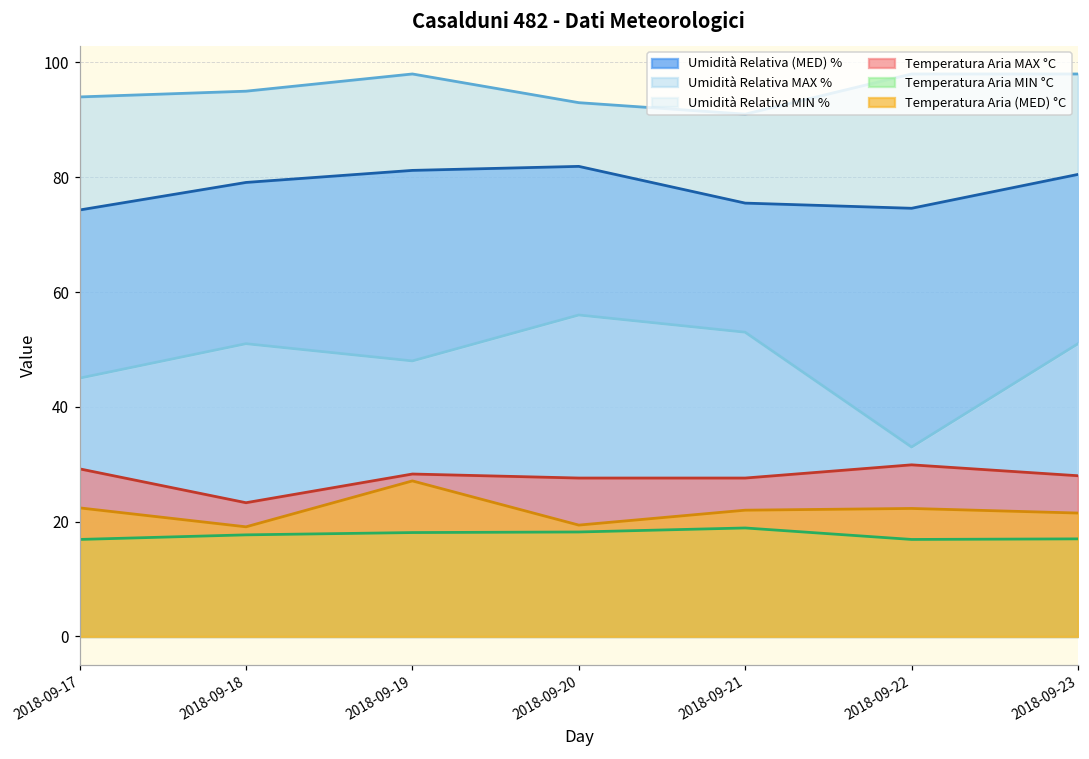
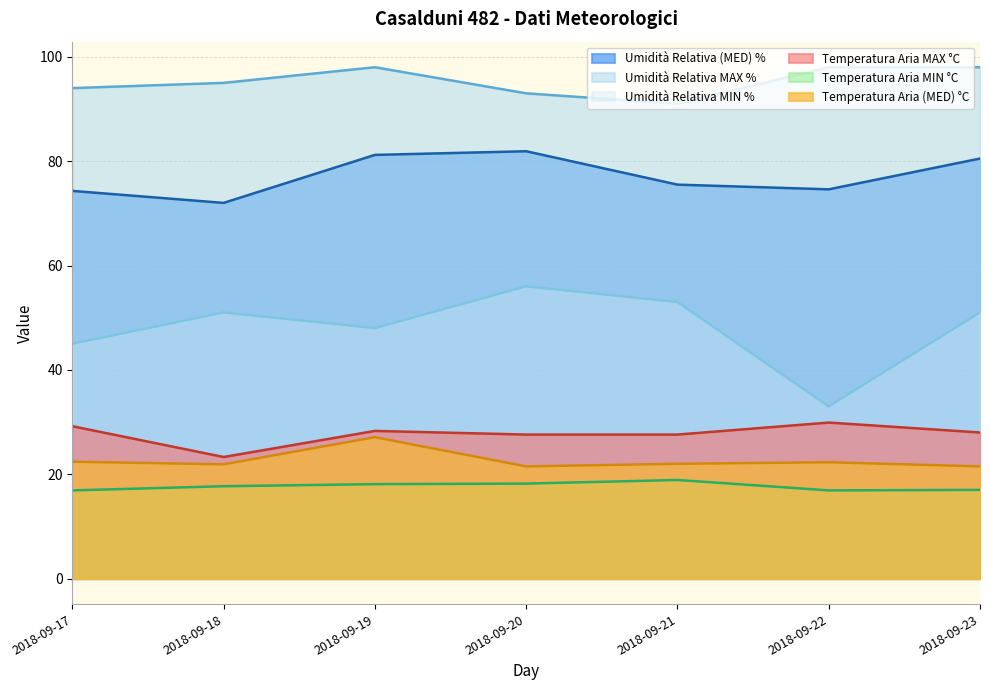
  {
    "Umidità Relativa (MED) %": {
      "2018-09-17": 74,
-     "2018-09-18": 79,
+     "2018-09-18": 72,
      "2018-09-19": 81,
      "2018-09-20": 82,
      "2018-09-21": 76,
      "2018-09-22": 75,
      "2018-09-23": 81
    },
    "Temperatura Aria MAX °C": {
      "2018-09-17": 29,
      "2018-09-18": 23,
      "2018-09-19": 28,
      "2018-09-20": 28,
      "2018-09-21": 28,
      "2018-09-22": 30,
      "2018-09-23": 28
    },
    "Temperatura Aria MIN °C": {
      "2018-09-17": 17,
      "2018-09-18": 18,
      "2018-09-19": 18,
      "2018-09-20": 18,
      "2018-09-21": 19,
      "2018-09-22": 17,
      "2018-09-23": 17
    },
    "Temperatura Aria (MED) °C": {
      "2018-09-17": 22,
-     "2018-09-18": 19,
+     "2018-09-18": 22,
      "2018-09-19": 27,
-     "2018-09-20": 19,
+     "2018-09-20": 22,
      "2018-09-21": 22,
      "2018-09-22": 22,
      "2018-09-23": 22
    }
  }
